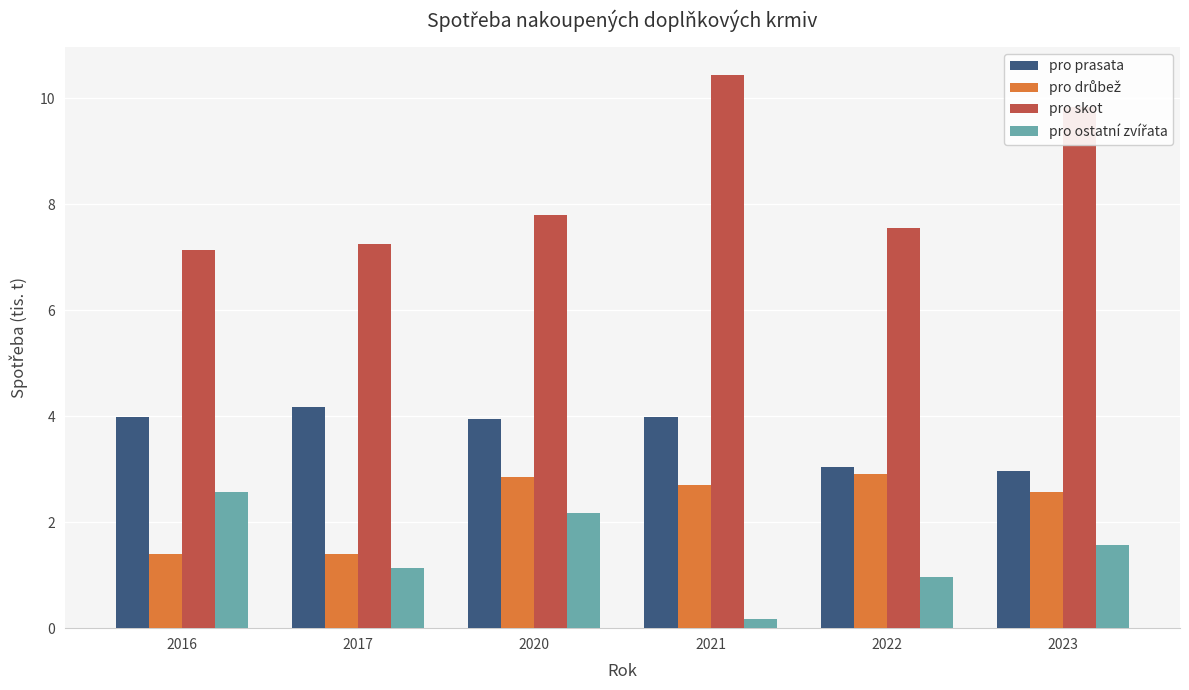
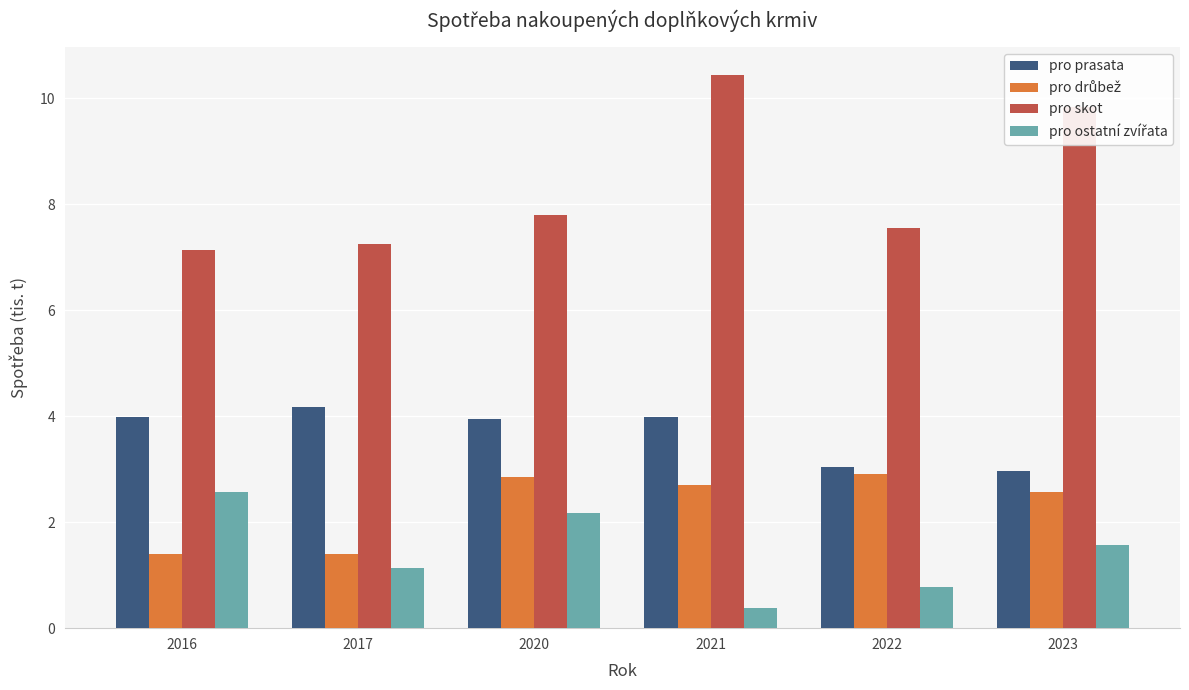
  {
    "pro prasata": {
      "2016": 4.0,
      "2017": 4.2,
      "2020": 3.9,
      "2021": 4.0,
      "2022": 3.0,
      "2023": 3.0
    },
    "pro ostatní zvířata": {
      "2016": 2.6,
      "2017": 1.1,
      "2020": 2.2,
-     "2021": 0.2,
-     "2022": 1.0,
+     "2021": 0.4,
+     "2022": 0.8,
      "2023": 1.6
    }
  }
